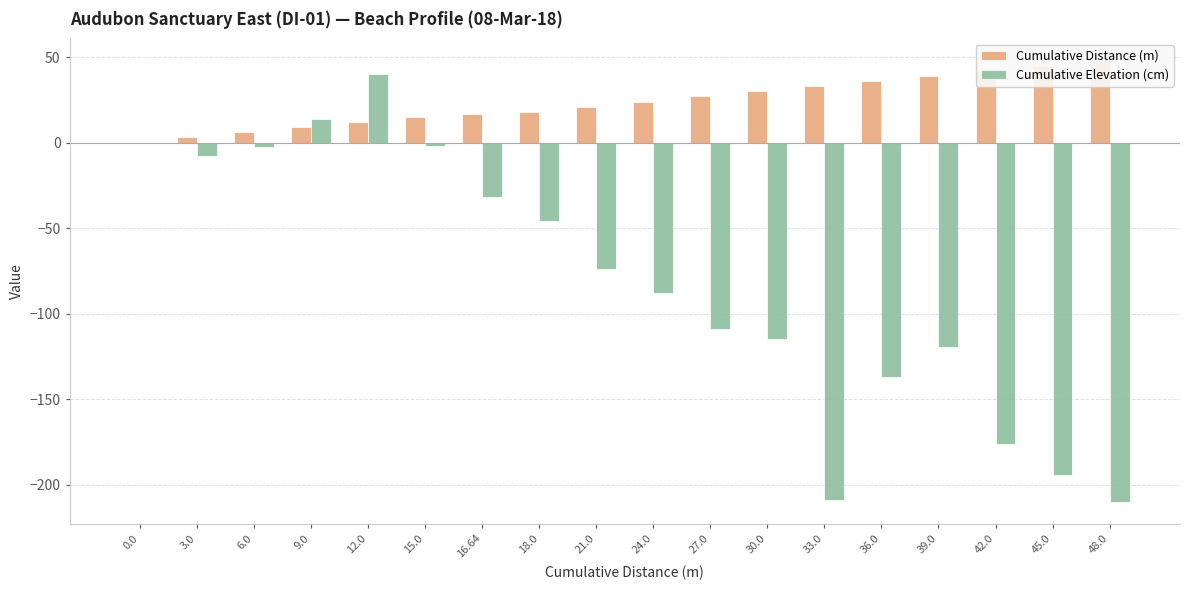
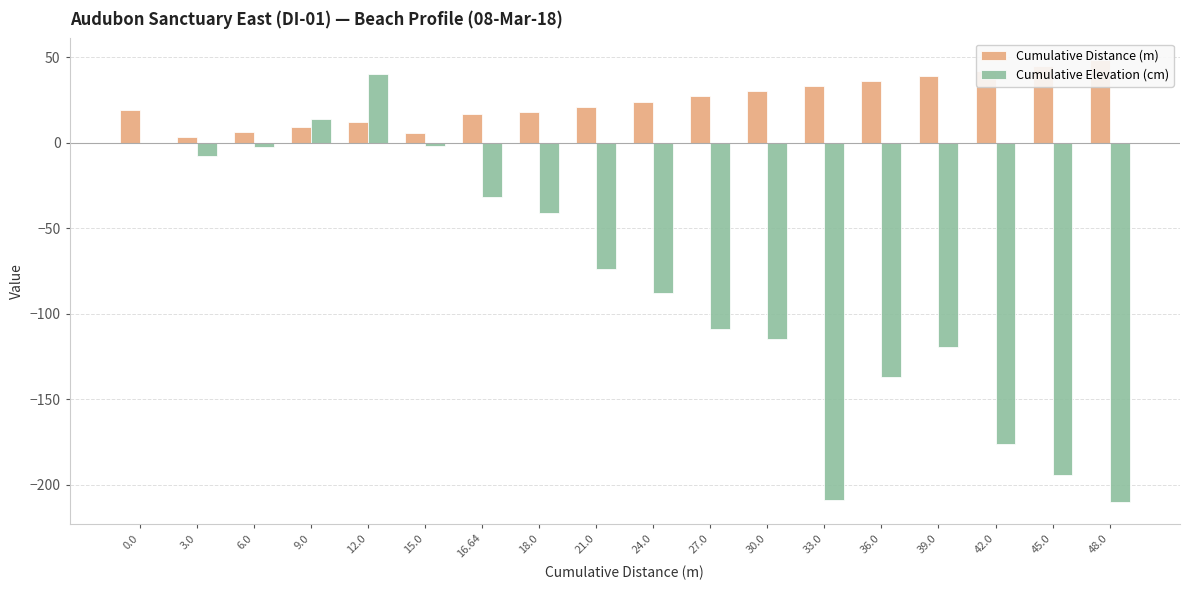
  {
    "Cumulative Distance (m)": {
-     "0.0": 0,
+     "0.0": 19,
      "3.0": 3,
      "6.0": 6,
      "9.0": 9,
      "12.0": 12,
-     "15.0": 15,
+     "15.0": 6,
      "16.64": 17,
      "18.0": 18,
      "21.0": 21,
      "24.0": 24,
      "27.0": 27,
      "30.0": 30,
      "33.0": 33,
      "36.0": 36,
      "39.0": 39
    },
    "Cumulative Elevation (cm)": {
      "0.0": 0,
      "3.0": -8,
      "6.0": -3,
      "9.0": 14,
      "12.0": 40,
      "15.0": -2,
      "16.64": -32,
-     "18.0": -46,
+     "18.0": -41,
      "21.0": -74,
      "24.0": -88,
      "27.0": -109,
      "30.0": -115,
      "33.0": -209,
      "36.0": -137,
      "39.0": -120,
      "42.0": -176,
      "45.0": -194,
      "48.0": -210
    }
  }
